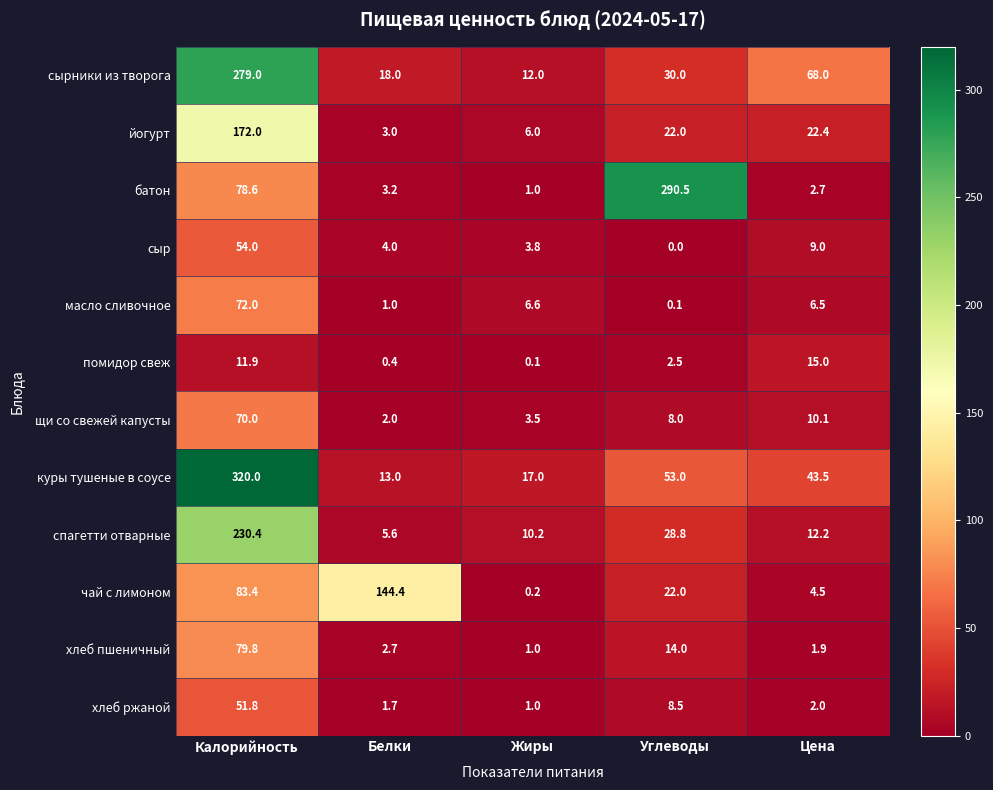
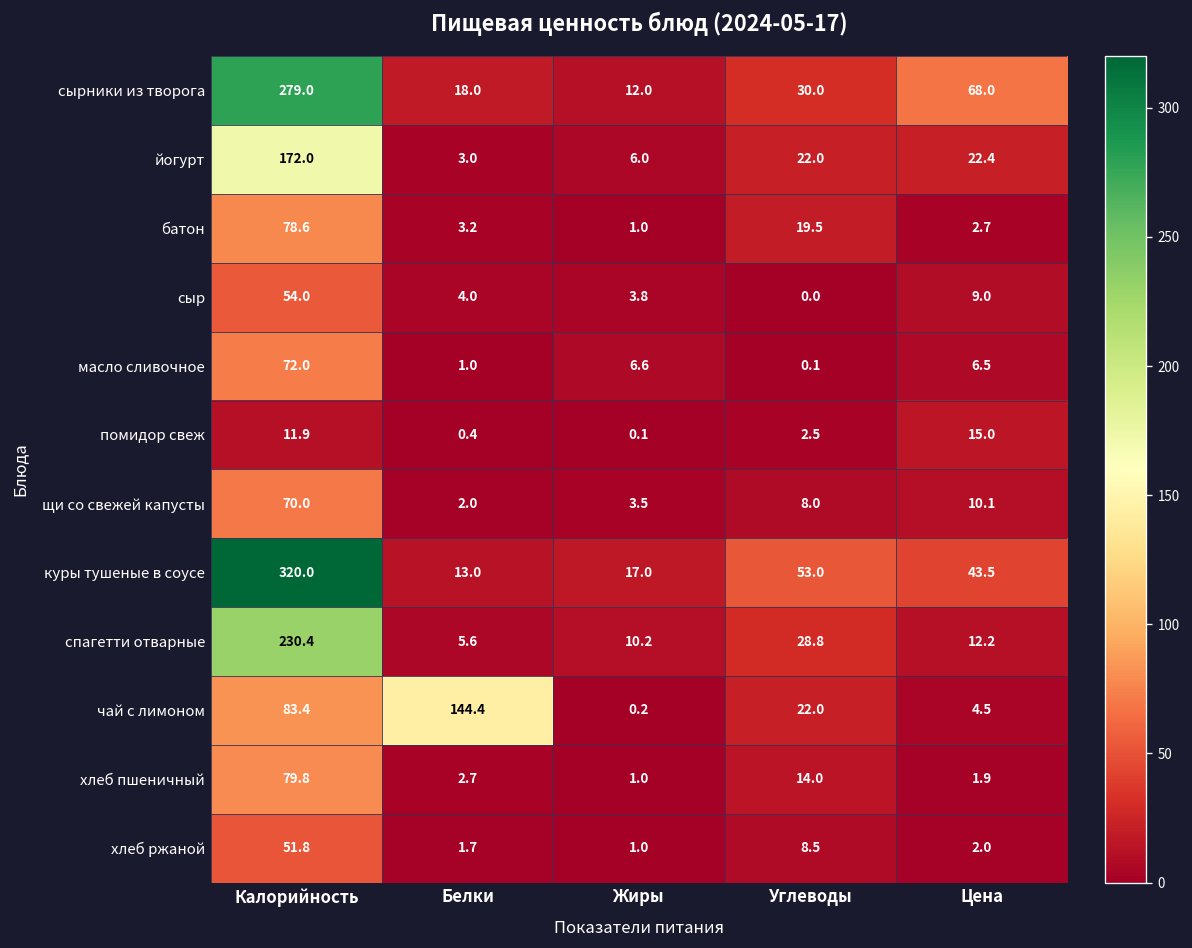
  {
    "сырники из творога": {
      "Калорийность": 279.0,
      "Белки": 18.0,
      "Жиры": 12.0,
      "Углеводы": 30.0,
      "Цена": 68.0
    },
    "йогурт": {
      "Калорийность": 172.0,
      "Белки": 3.0,
      "Жиры": 6.0,
      "Углеводы": 22.0,
      "Цена": 22.4
    },
    "батон": {
      "Калорийность": 78.6,
      "Белки": 3.2,
      "Жиры": 1.0,
-     "Углеводы": 290.5,
+     "Углеводы": 19.5,
      "Цена": 2.7
    },
    "сыр": {
      "Калорийность": 54.0,
      "Белки": 4.0,
      "Жиры": 3.8,
      "Углеводы": 0.0,
      "Цена": 9.0
    },
    "масло сливочное": {
      "Калорийность": 72.0,
      "Белки": 1.0,
      "Жиры": 6.6,
      "Углеводы": 0.1,
      "Цена": 6.5
    },
    "помидор свеж": {
      "Калорийность": 11.9,
      "Белки": 0.4,
      "Жиры": 0.1,
      "Углеводы": 2.5,
      "Цена": 15.0
    },
    "щи со свежей капусты": {
      "Калорийность": 70.0,
      "Белки": 2.0,
      "Жиры": 3.5,
      "Углеводы": 8.0,
      "Цена": 10.1
    },
    "куры тушеные в соусе": {
      "Калорийность": 320.0,
      "Белки": 13.0,
      "Жиры": 17.0,
      "Углеводы": 53.0,
      "Цена": 43.5
    },
    "спагетти отварные": {
      "Калорийность": 230.4,
      "Белки": 5.6,
      "Жиры": 10.2,
      "Углеводы": 28.8,
      "Цена": 12.2
    },
    "чай с лимоном": {
      "Калорийность": 83.4,
      "Белки": 144.4,
      "Жиры": 0.2,
      "Углеводы": 22.0,
      "Цена": 4.5
    },
    "хлеб пшеничный": {
      "Калорийность": 79.8,
      "Белки": 2.7,
      "Жиры": 1.0,
      "Углеводы": 14.0,
      "Цена": 1.9
    },
    "хлеб ржаной": {
      "Калорийность": 51.8,
      "Белки": 1.7,
      "Жиры": 1.0,
      "Углеводы": 8.5,
      "Цена": 2.0
    }
  }
